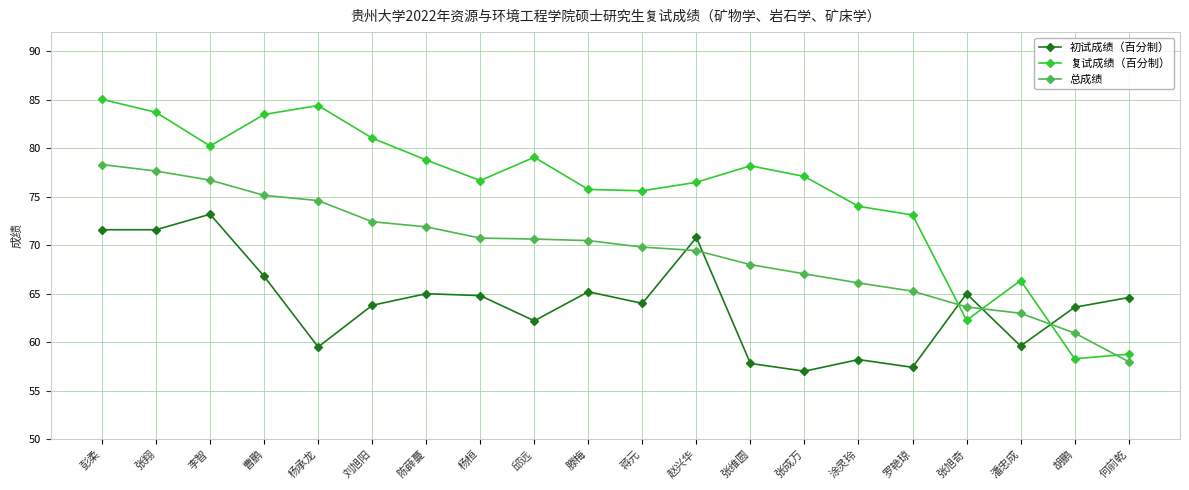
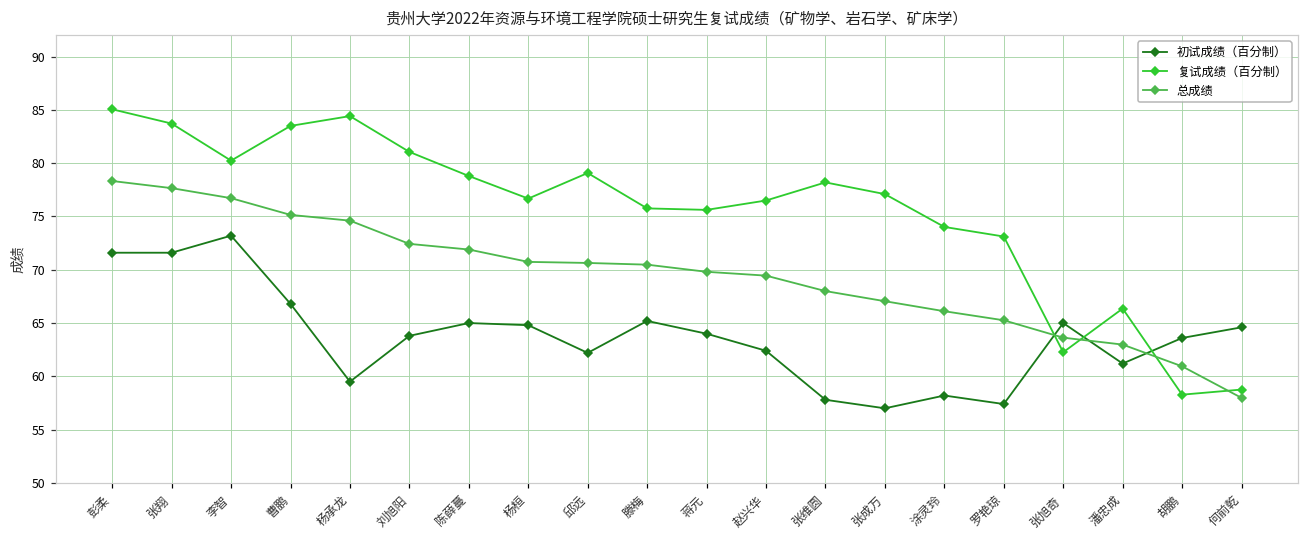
  {
    "初试成绩（百分制）": {
      "彭柔": 72,
      "张翔": 72,
      "李智": 73,
      "曹鹏": 67,
      "杨承龙": 60,
      "刘旭阳": 64,
      "陈薛蔓": 65,
      "杨桓": 65,
      "邱远": 62,
      "滕梅": 65,
      "蒋元": 64,
-     "赵兴华": 71,
+     "赵兴华": 62,
      "张维圆": 58,
      "张成万": 57,
      "涂灵玲": 58,
      "罗艳琼": 57,
      "张旭奇": 65,
-     "潘忠成": 60,
+     "潘忠成": 61,
      "胡鹏": 64,
      "何前乾": 65
    }
  }
